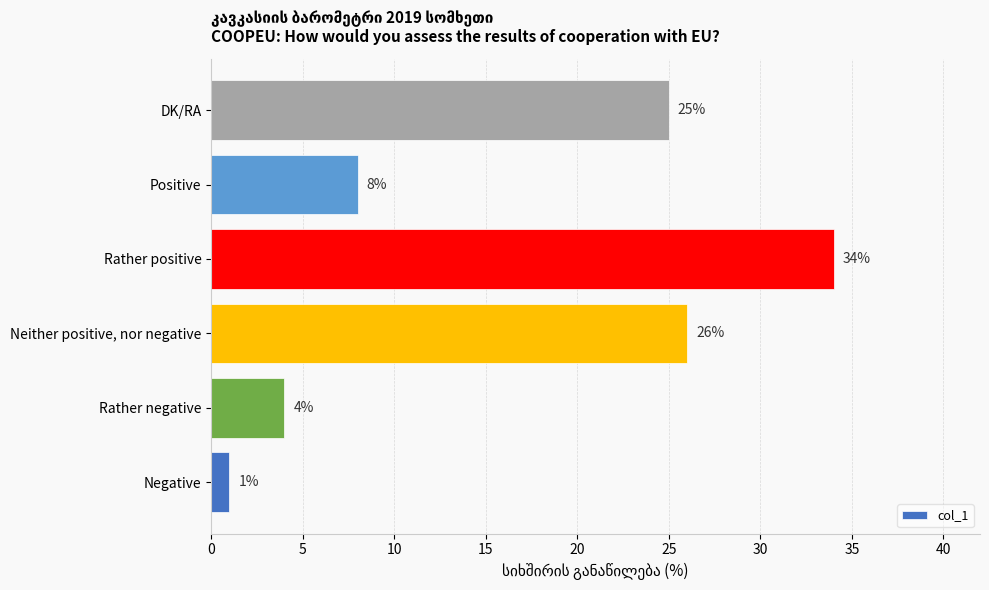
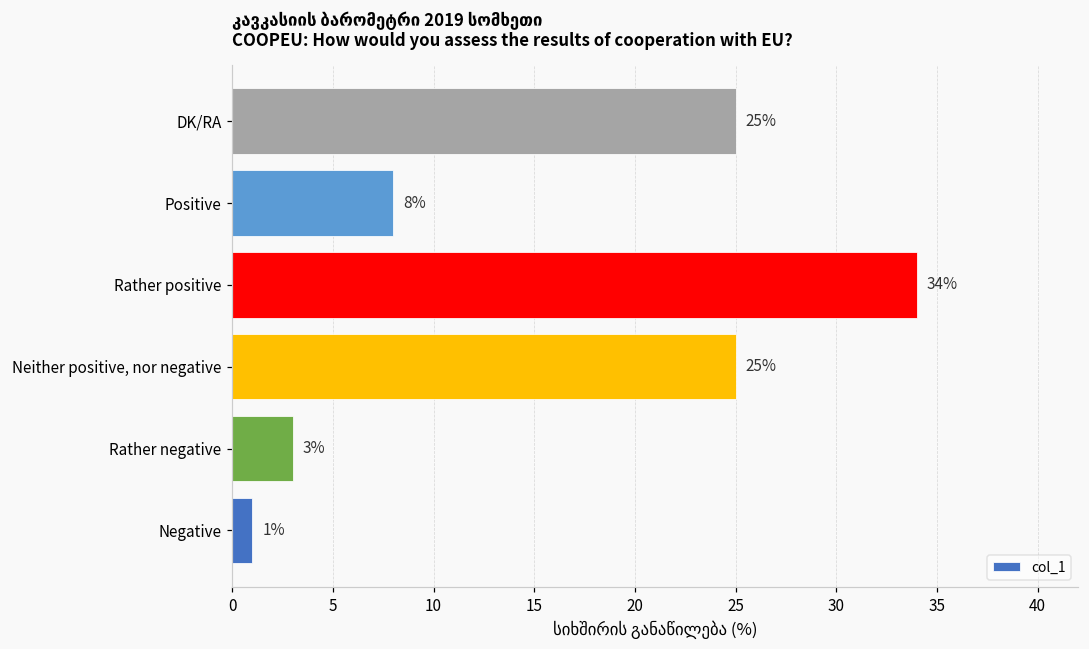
  {
    "DK/RA": "25%",
    "Positive": "8%",
    "Rather positive": "34%",
-   "Neither positive, nor negative": "26%",
-   "Rather negative": "4%",
+   "Neither positive, nor negative": "25%",
+   "Rather negative": "3%",
    "Negative": "1%"
  }
